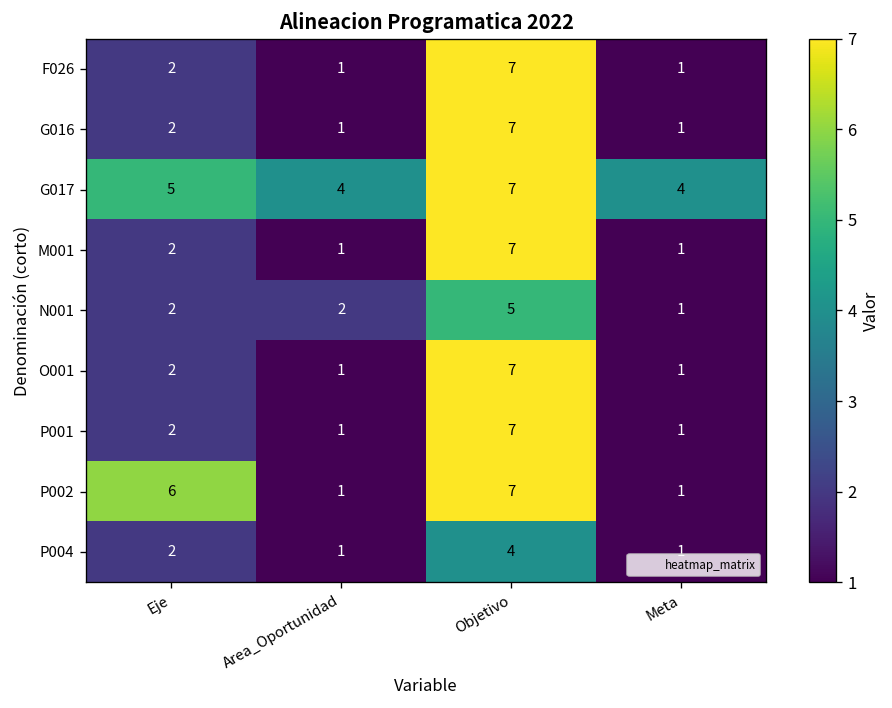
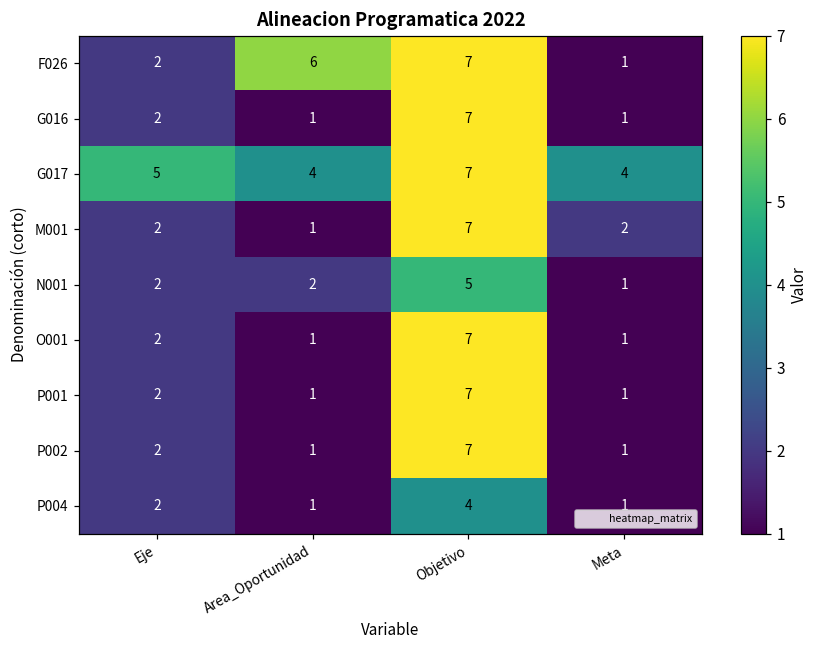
  {
    "F026": {
      "Eje": 2,
-     "Area_Oportunidad": 1,
+     "Area_Oportunidad": 6,
      "Objetivo": 7,
      "Meta": 1
    },
    "G016": {
      "Eje": 2,
      "Area_Oportunidad": 1,
      "Objetivo": 7,
      "Meta": 1
    },
    "G017": {
      "Eje": 5,
      "Area_Oportunidad": 4,
      "Objetivo": 7,
      "Meta": 4
    },
    "M001": {
      "Eje": 2,
      "Area_Oportunidad": 1,
      "Objetivo": 7,
-     "Meta": 1
+     "Meta": 2
    },
    "N001": {
      "Eje": 2,
      "Area_Oportunidad": 2,
      "Objetivo": 5,
      "Meta": 1
    },
    "O001": {
      "Eje": 2,
      "Area_Oportunidad": 1,
      "Objetivo": 7,
      "Meta": 1
    },
    "P001": {
      "Eje": 2,
      "Area_Oportunidad": 1,
      "Objetivo": 7,
      "Meta": 1
    },
    "P002": {
-     "Eje": 6,
+     "Eje": 2,
      "Area_Oportunidad": 1,
      "Objetivo": 7,
      "Meta": 1
    },
    "P004": {
      "Eje": 2,
      "Area_Oportunidad": 1,
      "Objetivo": 4
    }
  }
